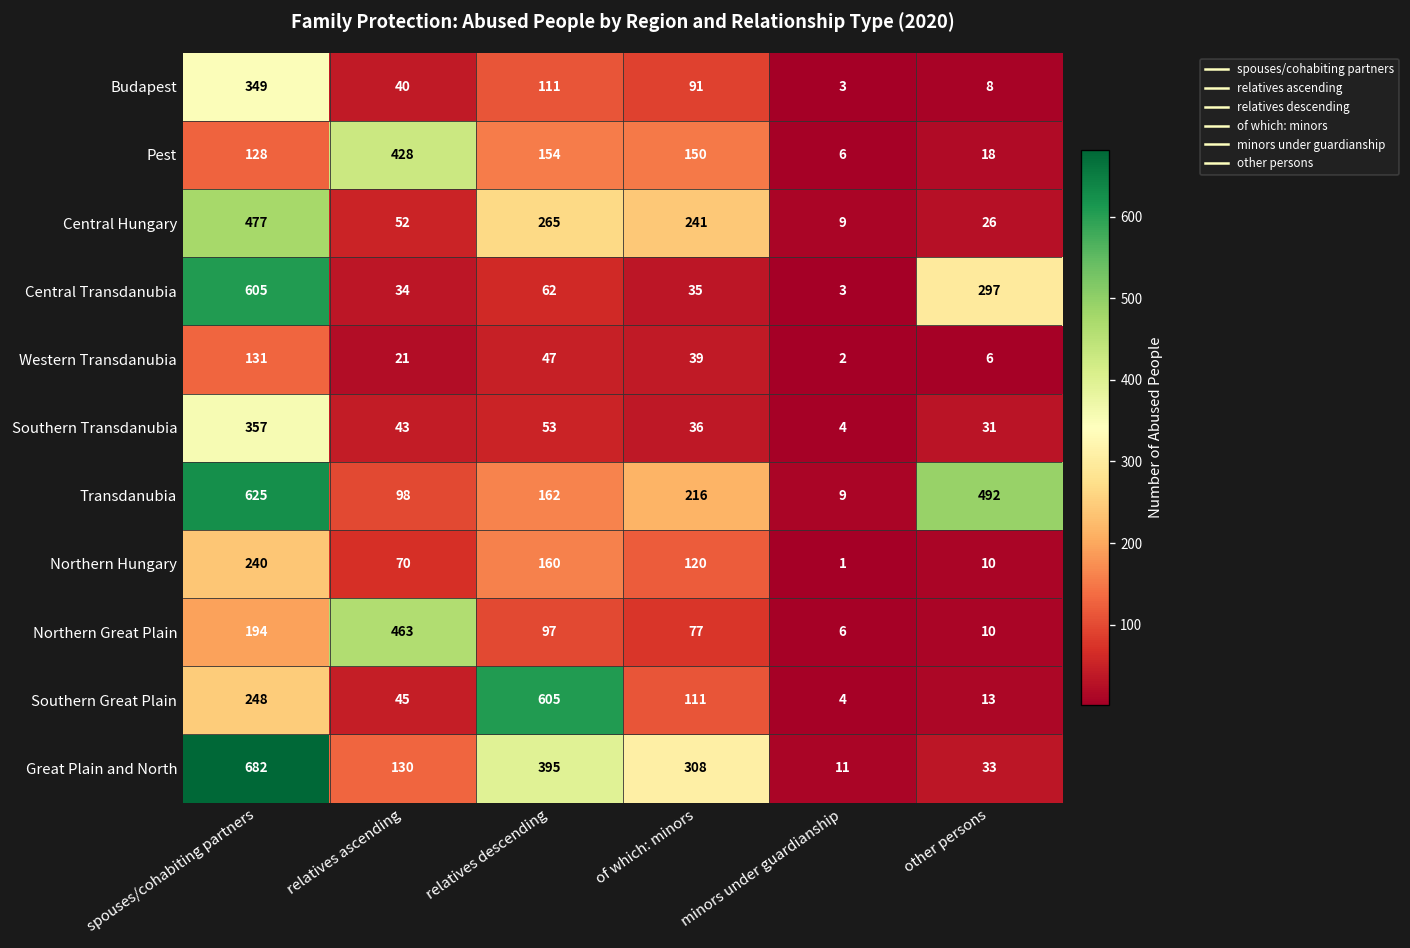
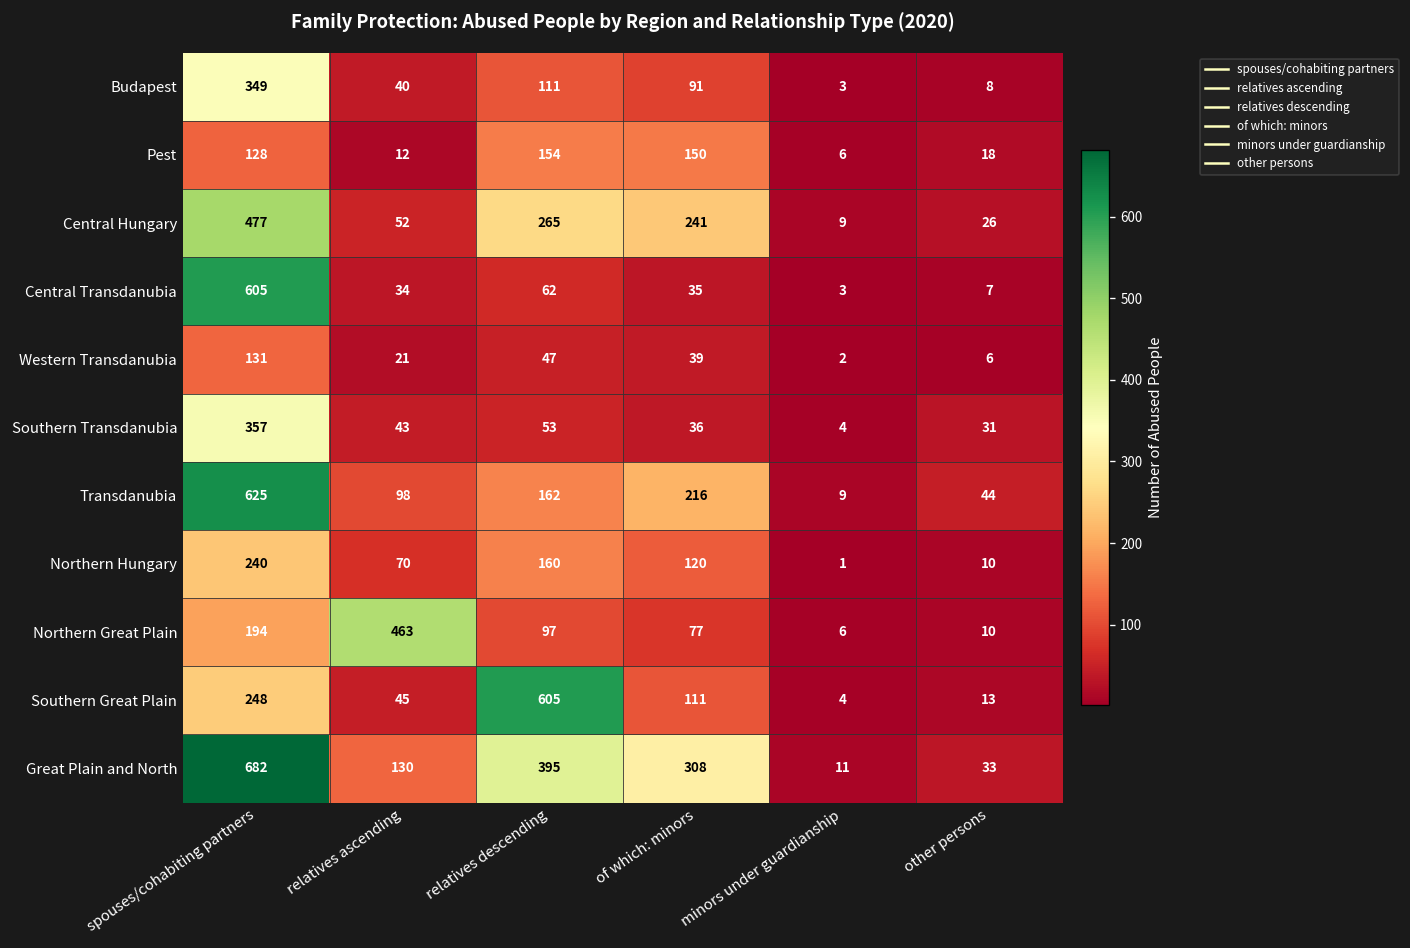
  {
    "Budapest": {
      "spouses/cohabiting partners": 349,
      "relatives ascending": 40,
      "relatives descending": 111,
      "of which: minors": 91,
      "minors under guardianship": 3,
      "other persons": 8
    },
    "Pest": {
      "spouses/cohabiting partners": 128,
-     "relatives ascending": 428,
+     "relatives ascending": 12,
      "relatives descending": 154,
      "of which: minors": 150,
      "minors under guardianship": 6,
      "other persons": 18
    },
    "Central Hungary": {
      "spouses/cohabiting partners": 477,
      "relatives ascending": 52,
      "relatives descending": 265,
      "of which: minors": 241,
      "minors under guardianship": 9,
      "other persons": 26
    },
    "Central Transdanubia": {
      "spouses/cohabiting partners": 605,
      "relatives ascending": 34,
      "relatives descending": 62,
      "of which: minors": 35,
      "minors under guardianship": 3,
-     "other persons": 297
+     "other persons": 7
    },
    "Western Transdanubia": {
      "spouses/cohabiting partners": 131,
      "relatives ascending": 21,
      "relatives descending": 47,
      "of which: minors": 39,
      "minors under guardianship": 2,
      "other persons": 6
    },
    "Southern Transdanubia": {
      "spouses/cohabiting partners": 357,
      "relatives ascending": 43,
      "relatives descending": 53,
      "of which: minors": 36,
      "minors under guardianship": 4,
      "other persons": 31
    },
    "Transdanubia": {
      "spouses/cohabiting partners": 625,
      "relatives ascending": 98,
      "relatives descending": 162,
      "of which: minors": 216,
      "minors under guardianship": 9,
-     "other persons": 492
+     "other persons": 44
    },
    "Northern Hungary": {
      "spouses/cohabiting partners": 240,
      "relatives ascending": 70,
      "relatives descending": 160,
      "of which: minors": 120,
      "minors under guardianship": 1,
      "other persons": 10
    },
    "Northern Great Plain": {
      "spouses/cohabiting partners": 194,
      "relatives ascending": 463,
      "relatives descending": 97,
      "of which: minors": 77,
      "minors under guardianship": 6,
      "other persons": 10
    },
    "Southern Great Plain": {
      "spouses/cohabiting partners": 248,
      "relatives ascending": 45,
      "relatives descending": 605,
      "of which: minors": 111,
      "minors under guardianship": 4,
      "other persons": 13
    },
    "Great Plain and North": {
      "spouses/cohabiting partners": 682,
      "relatives ascending": 130,
      "relatives descending": 395,
      "of which: minors": 308,
      "minors under guardianship": 11,
      "other persons": 33
    }
  }
